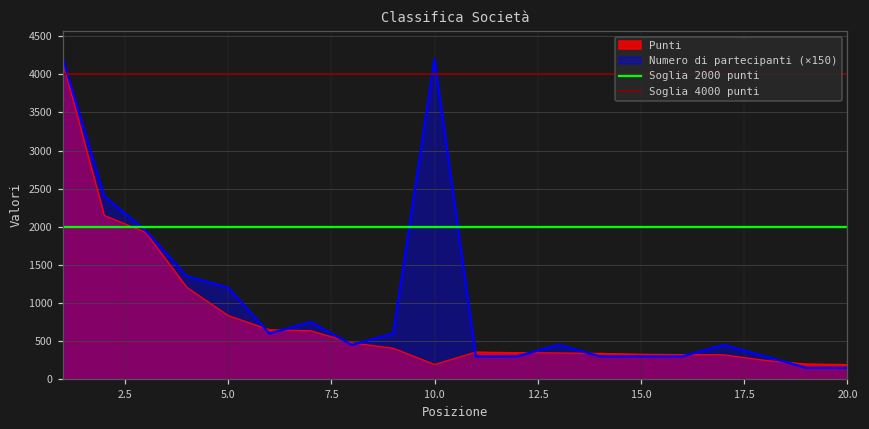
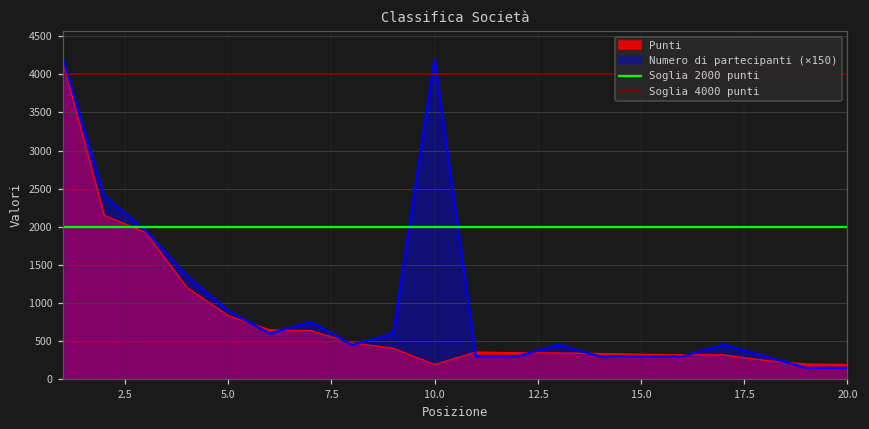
  {
    "Punti": {
      "5.0": 800,
      "10.0": 200,
      "20.0": 200
    },
    "Numero di partecipanti (×150)": {
-     "5.0": 1200,
+     "5.0": 900,
      "10.0": 4200,
      "20.0": 200
    }
  }
